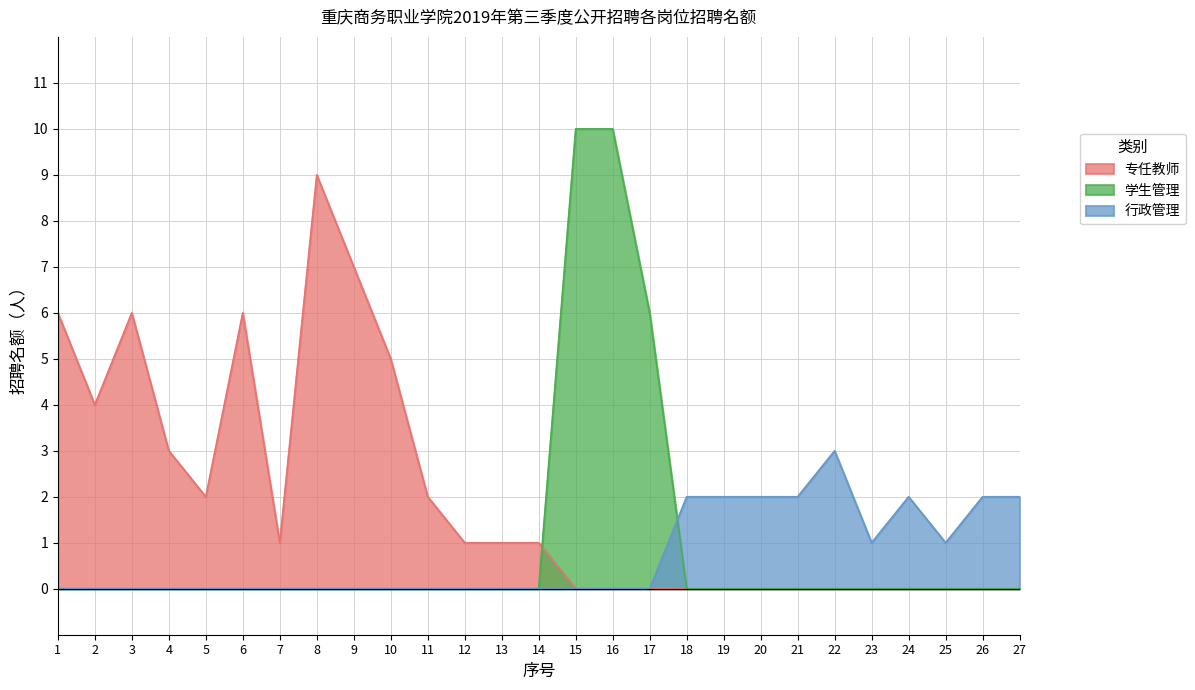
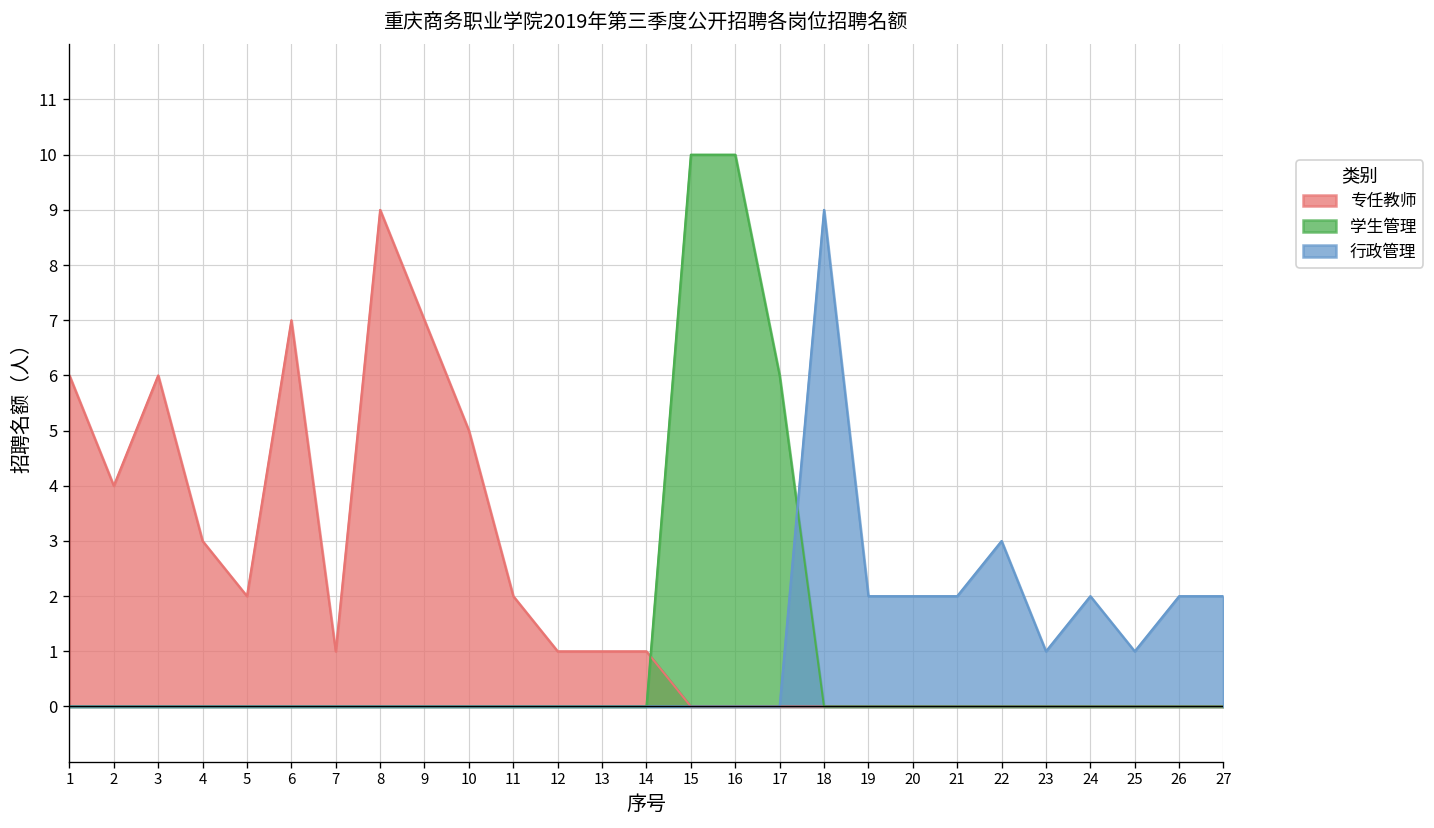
  {
    "专任教师": {
      "1": 6,
      "2": 4,
      "3": 6,
      "4": 3,
      "5": 2,
-     "6": 6,
+     "6": 7,
      "7": 1,
      "8": 9,
      "9": 7,
      "10": 5,
      "11": 2,
      "12": 1,
      "13": 1,
      "14": 1
    },
    "学生管理": {
      "15": 10,
      "16": 10,
      "17": 6
    },
    "行政管理": {
-     "18": 2,
+     "18": 9,
      "19": 2,
      "20": 2,
      "21": 2,
      "22": 3,
      "23": 1,
      "24": 2,
      "25": 1,
      "26": 2,
      "27": 2
    }
  }
